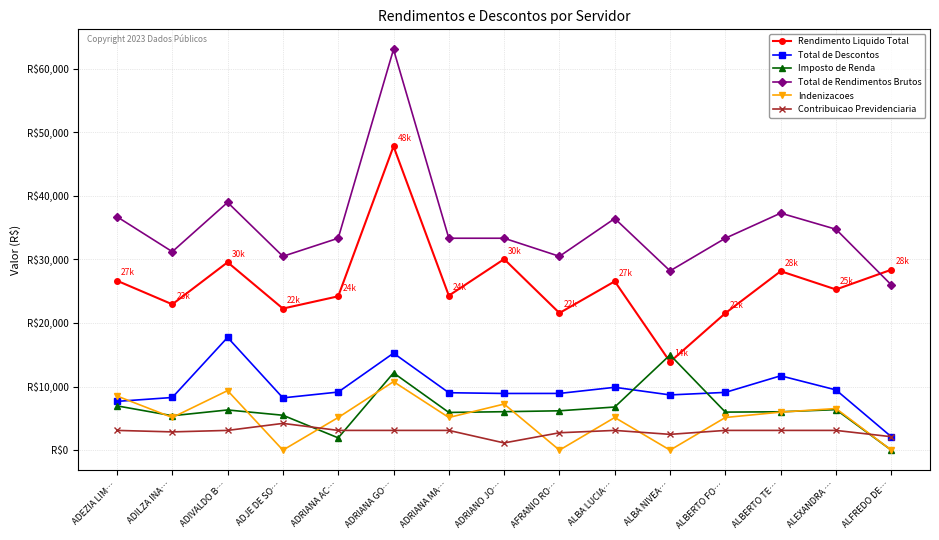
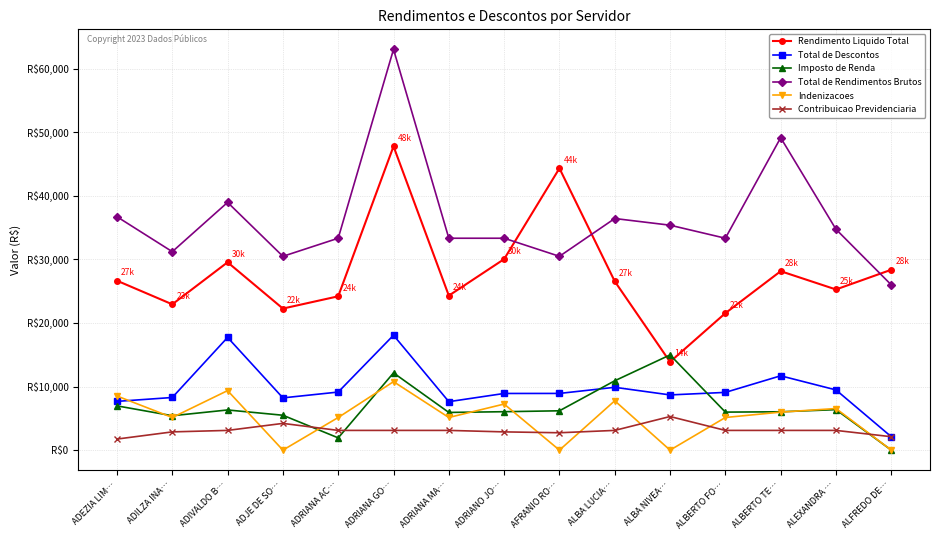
  {
    "Rendimento Liquido Total": {
      "ADEZIA LIM…": "27k",
      "ADILZA INA…": "23k",
      "ADIVALDO B…": "30k",
      "ADJE DE SO…": "22k",
      "ADRIANA AC…": "24k",
      "ADRIANA GO…": "48k",
      "ADRIANA MA…": "24k",
      "ADRIANO JO…": "30k",
-     "AFRANIO RO…": "22k",
+     "AFRANIO RO…": "44k",
      "ALBA LUCIA…": "27k",
      "ALBA NIVEA…": "14k",
      "ALBERTO FO…": "22k",
      "ALBERTO TE…": "28k",
      "ALEXANDRA …": "25k",
      "ALFREDO DE…": "28k"
    },
    "Total de Descontos": {
      "ADEZIA LIM…": "R$8,000",
      "ADILZA INA…": "R$8,000",
      "ADIVALDO B…": "R$18,000",
      "ADJE DE SO…": "R$8,000",
      "ADRIANA AC…": "R$9,000",
-     "ADRIANA GO…": "R$15,000",
-     "ADRIANA MA…": "R$9,000",
+     "ADRIANA GO…": "R$18,000",
+     "ADRIANA MA…": "R$8,000",
      "ADRIANO JO…": "R$9,000",
      "AFRANIO RO…": "R$9,000",
      "ALBA LUCIA…": "R$10,000",
      "ALBA NIVEA…": "R$9,000",
      "ALBERTO FO…": "R$9,000",
      "ALBERTO TE…": "R$12,000",
      "ALEXANDRA …": "R$9,000"
    },
    "Imposto de Renda": {
      "ADEZIA LIM…": "R$7,000",
      "ADIVALDO B…": "R$6,000",
      "ADJE DE SO…": "R$5,000",
      "ADRIANA AC…": "R$2,000",
      "ADRIANA GO…": "R$12,000",
      "ADRIANA MA…": "R$6,000",
      "ADRIANO JO…": "R$6,000",
      "AFRANIO RO…": "R$6,000",
-     "ALBA LUCIA…": "R$7,000",
+     "ALBA LUCIA…": "R$11,000",
      "ALBERTO FO…": "R$6,000"
    },
    "Total de Rendimentos Brutos": {
      "ADEZIA LIM…": "R$37,000",
      "ADILZA INA…": "R$31,000",
      "ADIVALDO B…": "R$39,000",
      "ADJE DE SO…": "R$30,000",
      "ADRIANA AC…": "R$33,000",
      "ADRIANA GO…": "R$63,000",
      "ADRIANA MA…": "R$33,000",
      "ADRIANO JO…": "R$33,000",
      "AFRANIO RO…": "R$30,000",
      "ALBA LUCIA…": "R$36,000",
-     "ALBA NIVEA…": "R$28,000",
+     "ALBA NIVEA…": "R$35,000",
      "ALBERTO FO…": "R$33,000",
-     "ALBERTO TE…": "R$37,000",
+     "ALBERTO TE…": "R$49,000",
      "ALEXANDRA …": "R$35,000",
      "ALFREDO DE…": "R$26,000"
    },
    "Indenizacoes": {
      "ADEZIA LIM…": "R$9,000",
      "ADIVALDO B…": "R$9,000",
      "ADJE DE SO…": "R$0",
      "ADRIANA AC…": "R$5,000",
      "ADRIANA GO…": "R$11,000",
      "ADRIANA MA…": "R$5,000",
      "ADRIANO JO…": "R$7,000",
      "AFRANIO RO…": "R$0",
-     "ALBA LUCIA…": "R$5,000",
+     "ALBA LUCIA…": "R$8,000",
      "ALBA NIVEA…": "R$0",
      "ALBERTO FO…": "R$5,000"
    },
    "Contribuicao Previdenciaria": {
-     "ADEZIA LIM…": "R$3,000",
+     "ADEZIA LIM…": "R$2,000",
      "ADILZA INA…": "R$3,000",
      "ADIVALDO B…": "R$3,000",
      "ADJE DE SO…": "R$4,000",
      "ADRIANA AC…": "R$3,000",
      "ADRIANA GO…": "R$3,000",
      "ADRIANA MA…": "R$3,000",
-     "ADRIANO JO…": "R$1,000",
+     "ADRIANO JO…": "R$3,000",
      "AFRANIO RO…": "R$3,000",
      "ALBA LUCIA…": "R$3,000",
-     "ALBA NIVEA…": "R$2,000",
+     "ALBA NIVEA…": "R$5,000",
      "ALBERTO FO…": "R$3,000",
      "ALBERTO TE…": "R$3,000",
      "ALEXANDRA …": "R$3,000"
    }
  }
